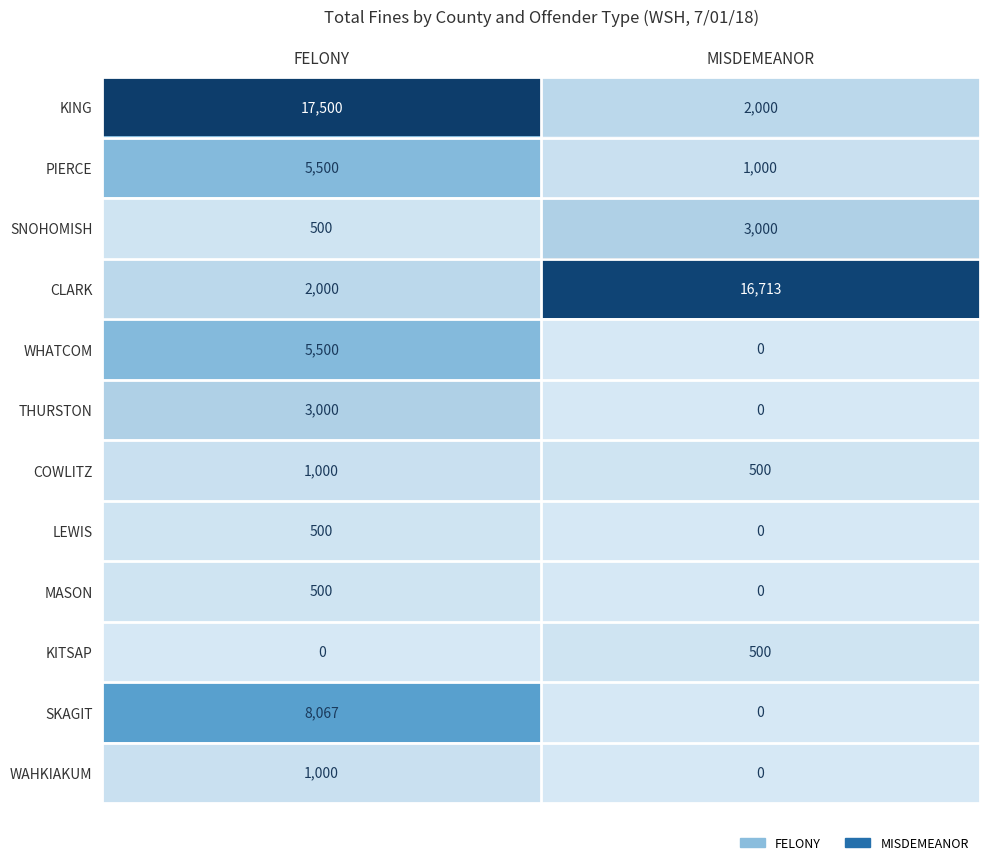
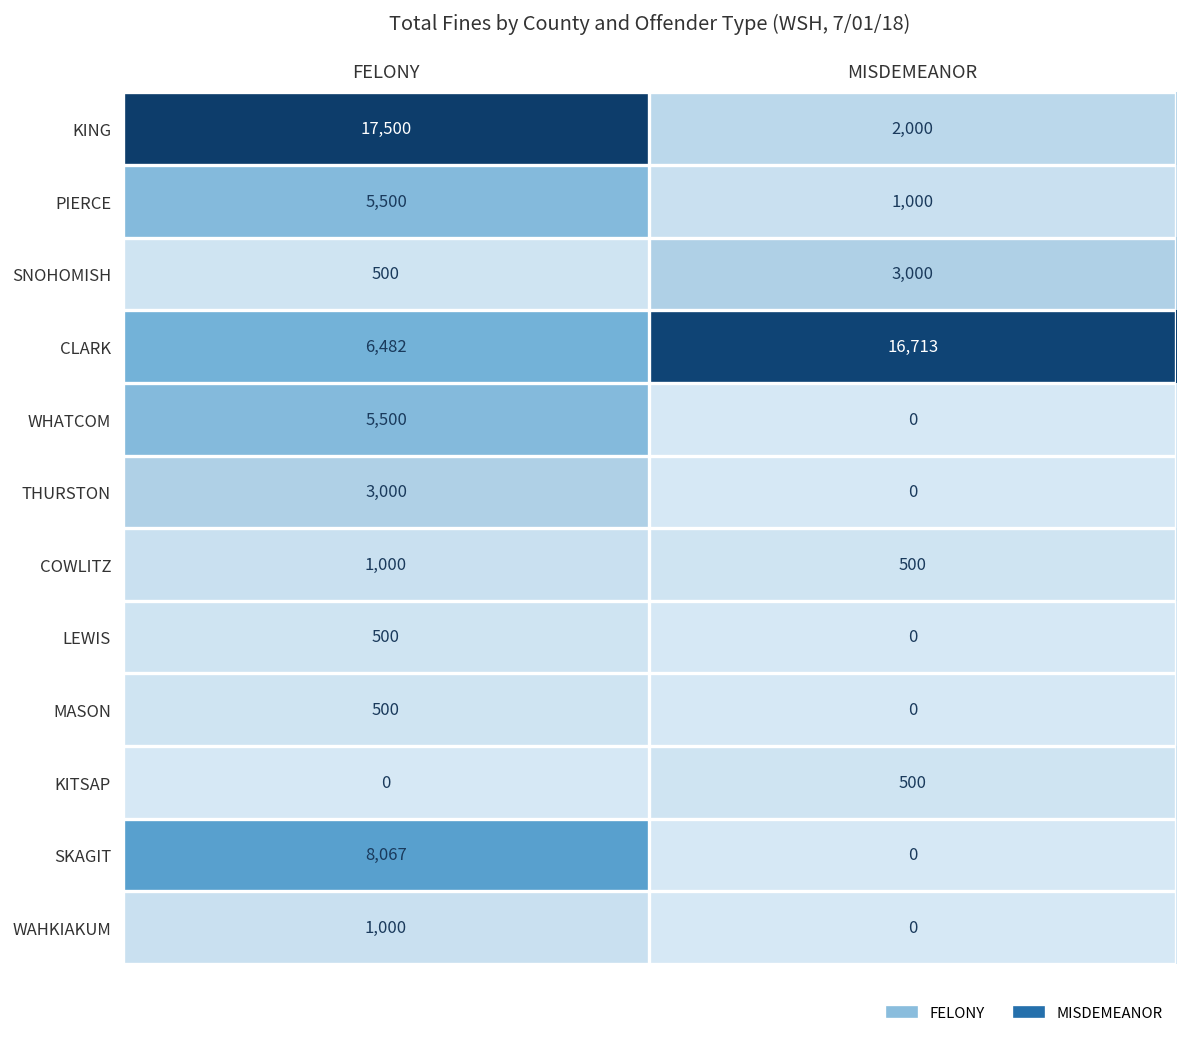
  {
    "KING": {
      "FELONY": "17,500",
      "MISDEMEANOR": "2,000"
    },
    "PIERCE": {
      "FELONY": "5,500",
      "MISDEMEANOR": "1,000"
    },
    "SNOHOMISH": {
      "FELONY": "500",
      "MISDEMEANOR": "3,000"
    },
    "CLARK": {
-     "FELONY": "2,000",
+     "FELONY": "6,482",
      "MISDEMEANOR": "16,713"
    },
    "WHATCOM": {
      "FELONY": "5,500",
      "MISDEMEANOR": "0"
    },
    "THURSTON": {
      "FELONY": "3,000",
      "MISDEMEANOR": "0"
    },
    "COWLITZ": {
      "FELONY": "1,000",
      "MISDEMEANOR": "500"
    },
    "LEWIS": {
      "FELONY": "500",
      "MISDEMEANOR": "0"
    },
    "MASON": {
      "FELONY": "500",
      "MISDEMEANOR": "0"
    },
    "KITSAP": {
      "FELONY": "0",
      "MISDEMEANOR": "500"
    },
    "SKAGIT": {
      "FELONY": "8,067",
      "MISDEMEANOR": "0"
    },
    "WAHKIAKUM": {
      "FELONY": "1,000",
      "MISDEMEANOR": "0"
    }
  }
